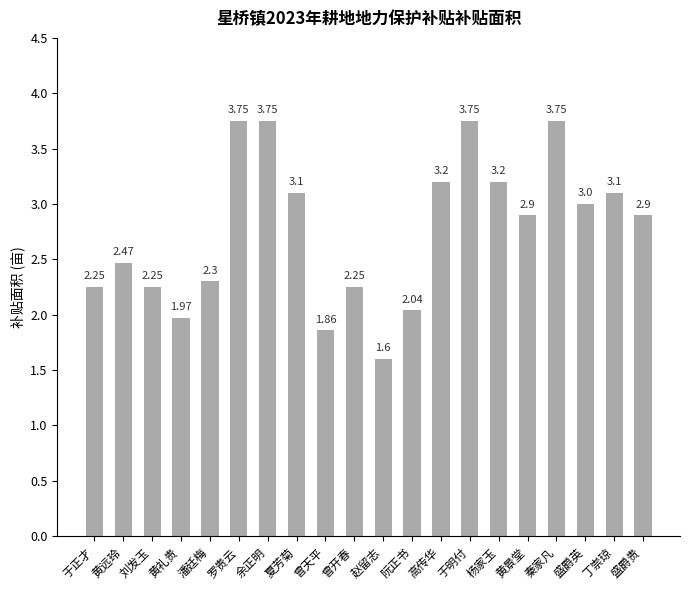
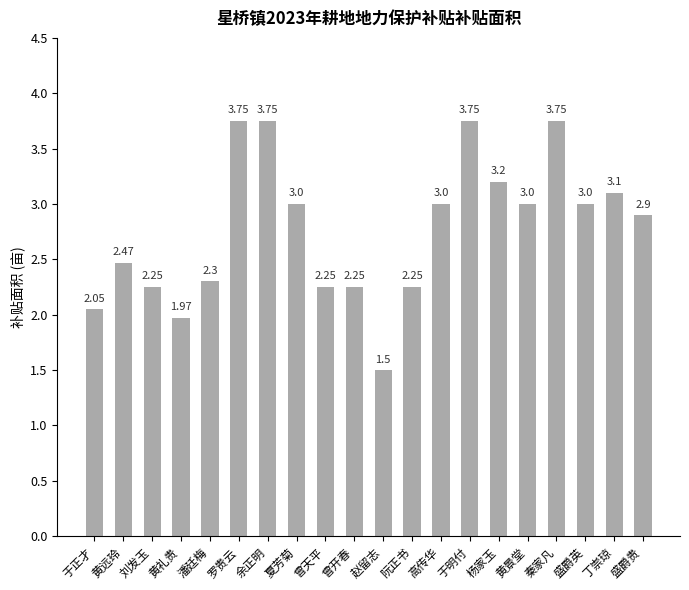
  {
-   "于正才": 2.25,
+   "于正才": 2.05,
    "黄远玲": 2.47,
    "刘发玉": 2.25,
    "黄礼贵": 1.97,
    "潘廷梅": 2.3,
    "罗贵云": 3.75,
    "余正明": 3.75,
-   "夏芳菊": 3.1,
-   "曾天平": 1.86,
+   "夏芳菊": 3.0,
+   "曾天平": 2.25,
    "曾开春": 2.25,
-   "赵留志": 1.6,
-   "阮正书": 2.04,
-   "高传华": 3.2,
+   "赵留志": 1.5,
+   "阮正书": 2.25,
+   "高传华": 3.0,
    "于明付": 3.75,
    "杨家玉": 3.2,
-   "黄景堂": 2.9,
+   "黄景堂": 3.0,
    "秦家凡": 3.75,
    "盛爵英": 3.0,
    "丁崇琼": 3.1,
    "盛爵贵": 2.9
  }
